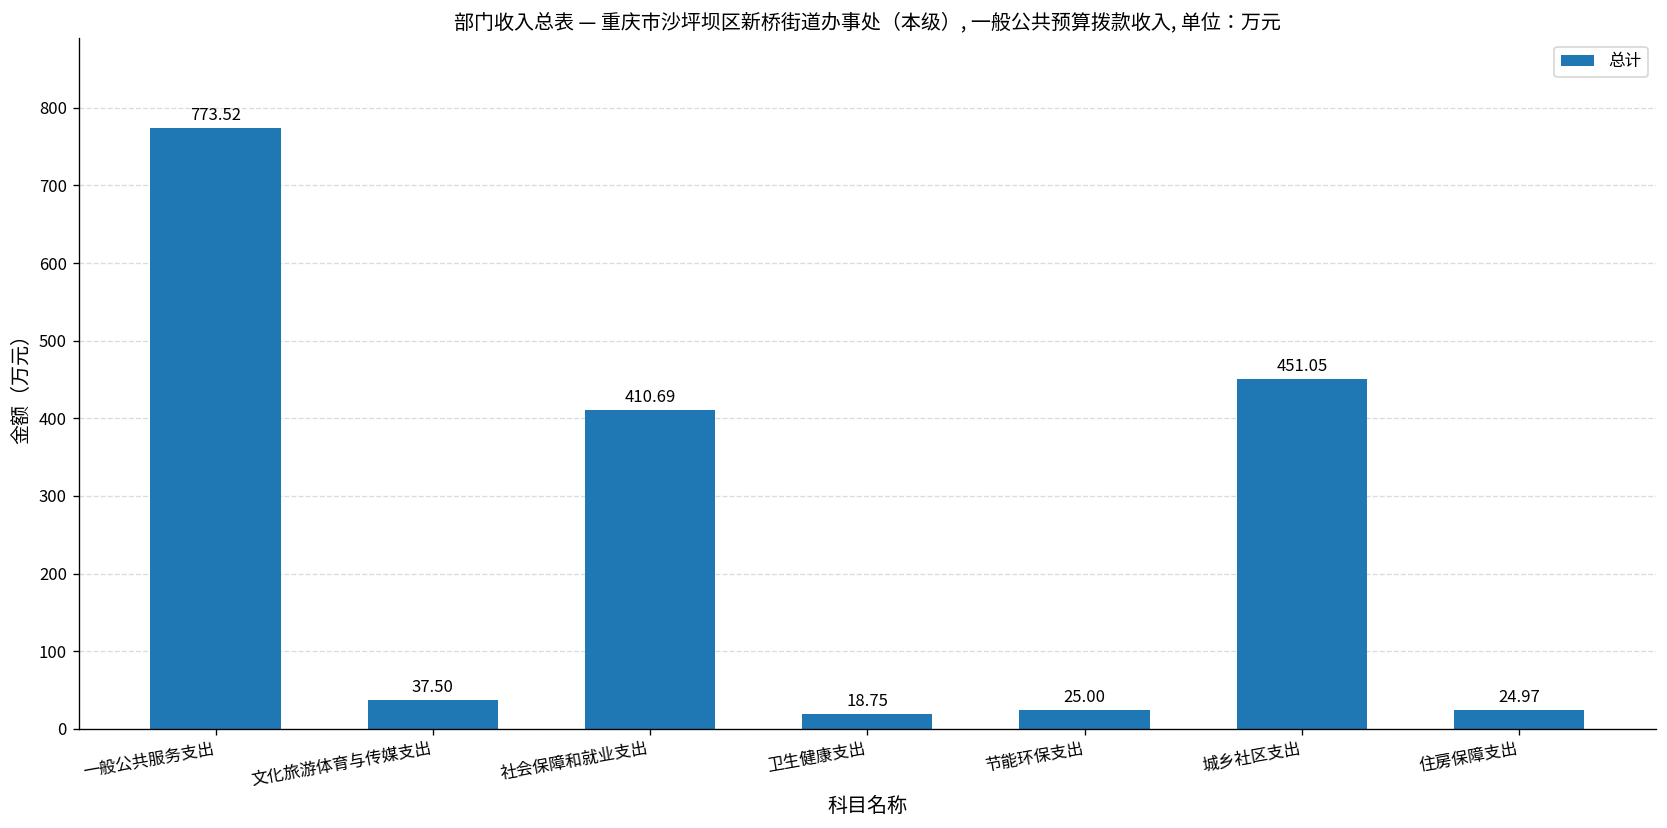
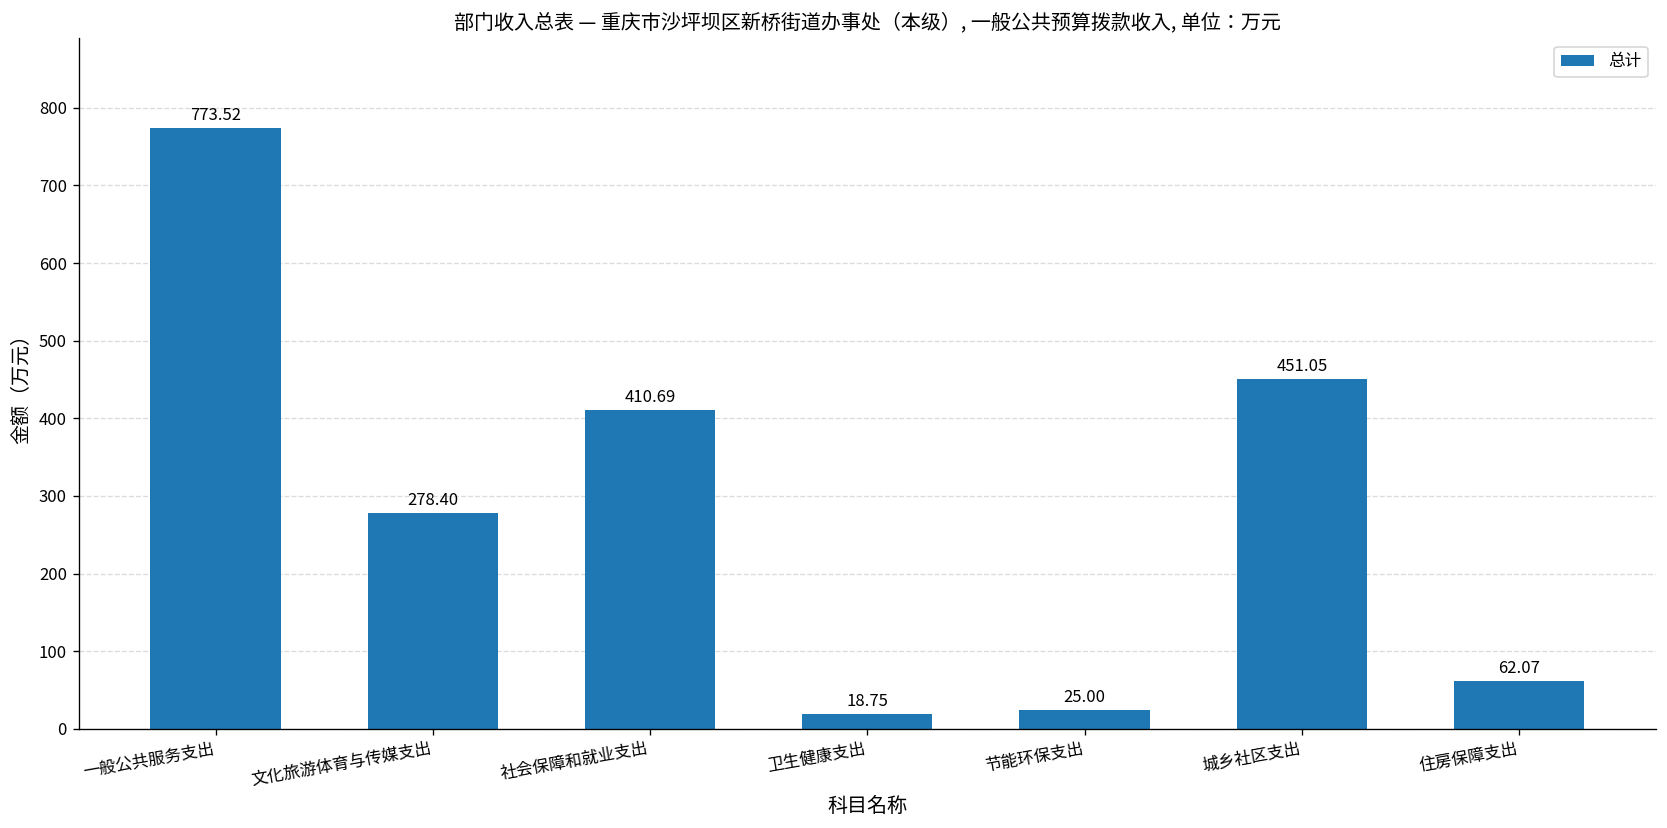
  {
    "一般公共服务支出": 773.52,
-   "文化旅游体育与传媒支出": 37.50,
+   "文化旅游体育与传媒支出": 278.40,
    "社会保障和就业支出": 410.69,
    "卫生健康支出": 18.75,
    "节能环保支出": 25.00,
    "城乡社区支出": 451.05,
-   "住房保障支出": 24.97
+   "住房保障支出": 62.07
  }
